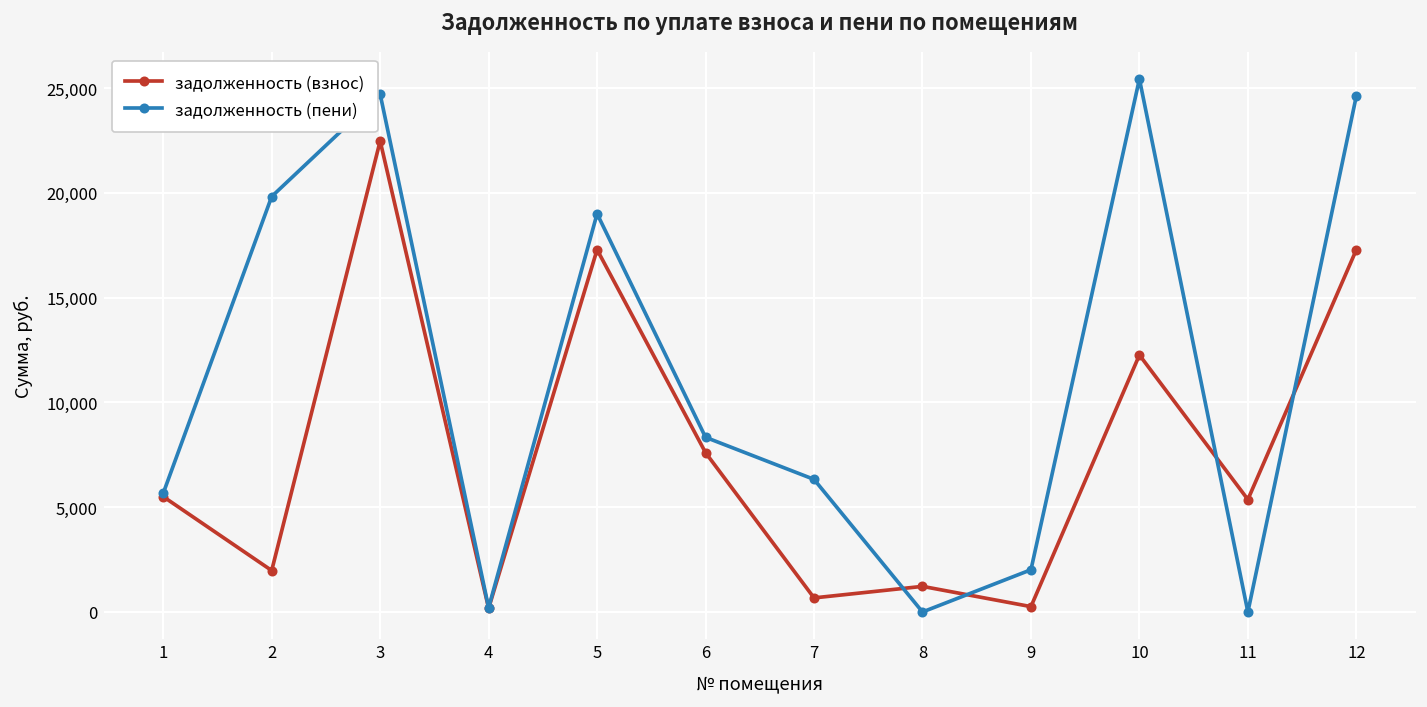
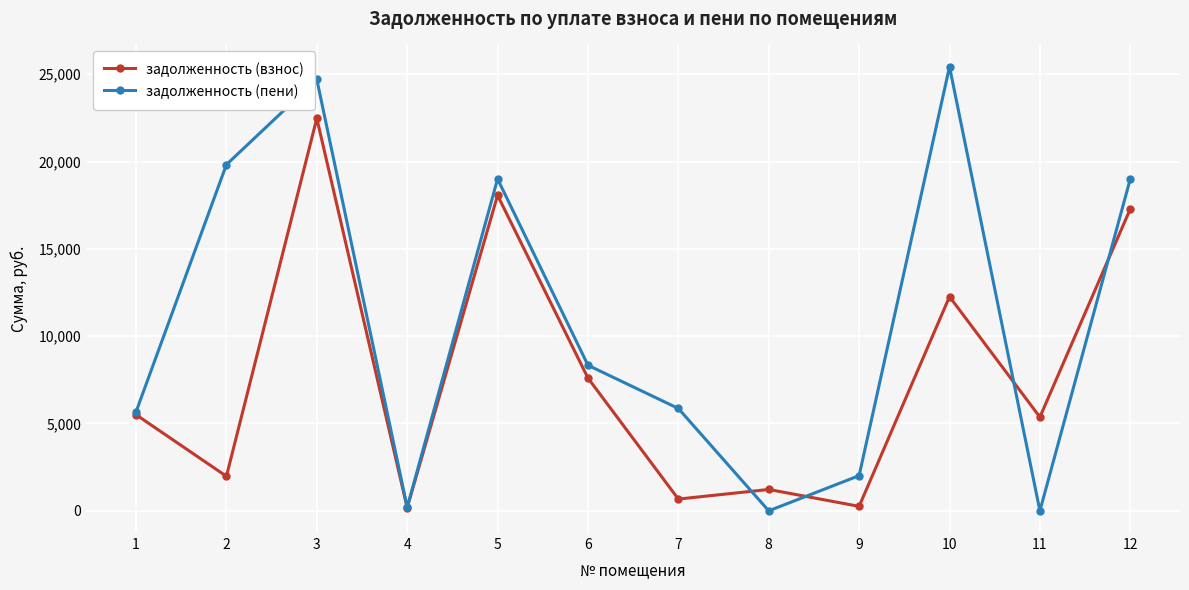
  {
    "задолженность (взнос)": {
      "1": "5,500",
      "2": "2,000",
      "3": "22,500",
-     "5": "17,300",
+     "5": "18,100",
      "6": "7,600",
      "7": "700",
      "8": "1,200",
      "9": "300",
      "10": "12,300",
      "11": "5,400",
      "12": "17,300"
    },
    "задолженность (пени)": {
      "1": "5,700",
      "2": "19,800",
      "3": "24,700",
      "5": "19,000",
      "6": "8,300",
-     "7": "6,300",
+     "7": "5,900",
      "8": "0",
      "9": "2,000",
      "10": "25,400",
      "11": "0",
-     "12": "24,600"
+     "12": "19,000"
    }
  }
